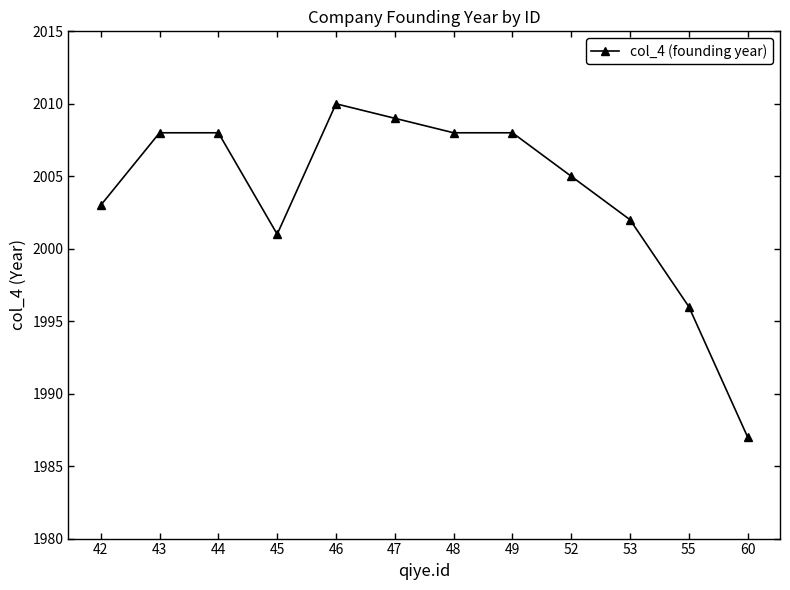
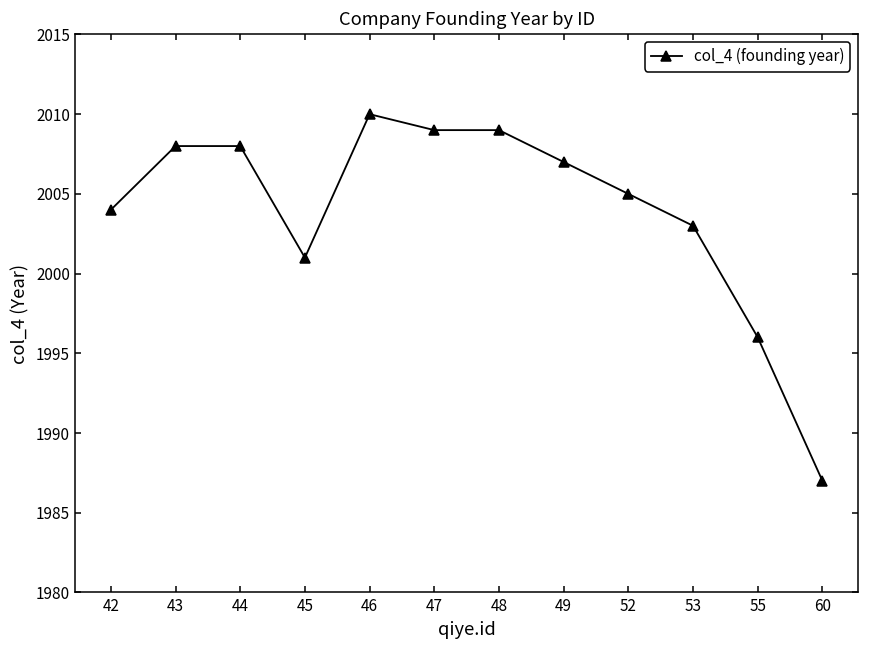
  {
-   "42": 2003,
+   "42": 2004,
    "43": 2008,
    "44": 2008,
    "45": 2001,
    "46": 2010,
    "47": 2009,
-   "48": 2008,
-   "49": 2008,
+   "48": 2009,
+   "49": 2007,
    "52": 2005,
-   "53": 2002,
+   "53": 2003,
    "55": 1996,
    "60": 1987
  }
